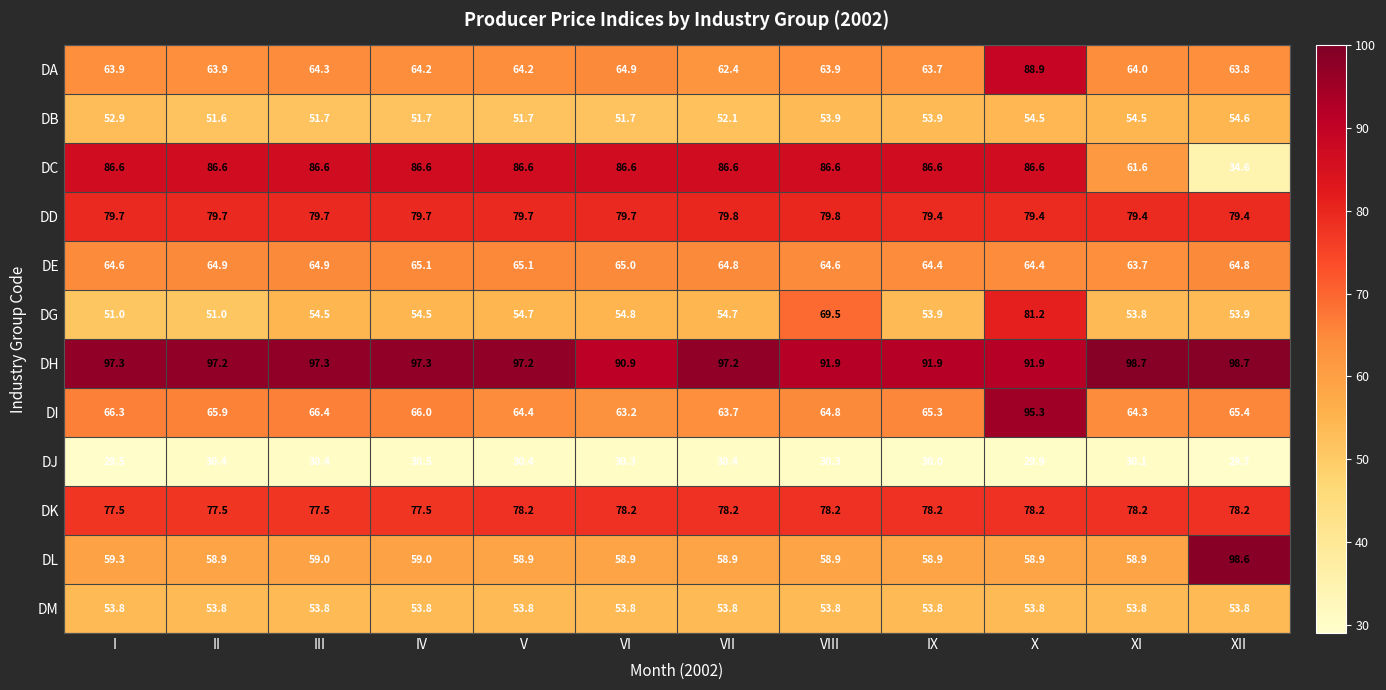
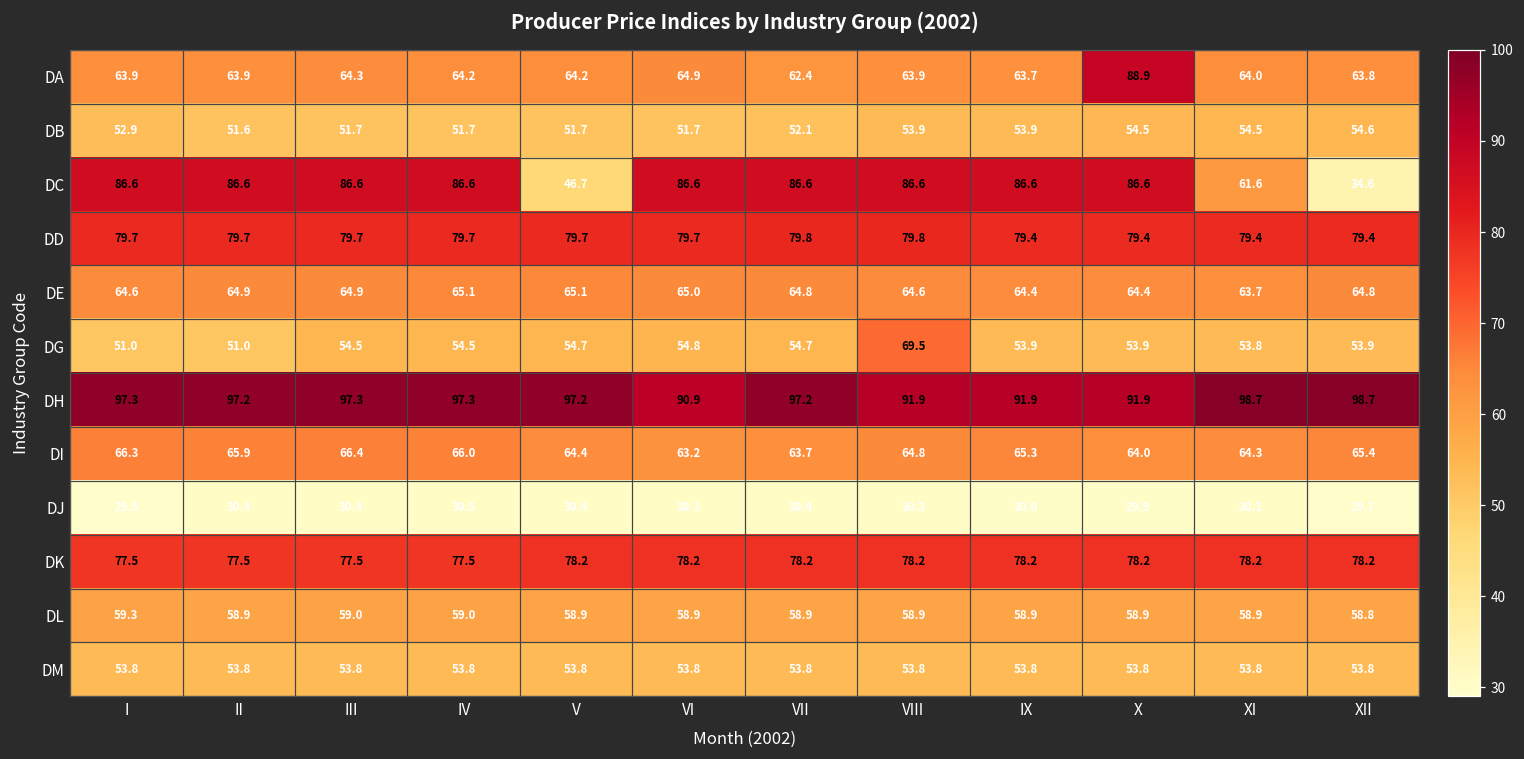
  {
    "DA": {
      "I": 63.9,
      "II": 63.9,
      "III": 64.3,
      "IV": 64.2,
      "V": 64.2,
      "VI": 64.9,
      "VII": 62.4,
      "VIII": 63.9,
      "IX": 63.7,
      "X": 88.9,
      "XI": 64.0,
      "XII": 63.8
    },
    "DB": {
      "I": 52.9,
      "II": 51.6,
      "III": 51.7,
      "IV": 51.7,
      "V": 51.7,
      "VI": 51.7,
      "VII": 52.1,
      "VIII": 53.9,
      "IX": 53.9,
      "X": 54.5,
      "XI": 54.5,
      "XII": 54.6
    },
    "DC": {
      "I": 86.6,
      "II": 86.6,
      "III": 86.6,
      "IV": 86.6,
-     "V": 86.6,
+     "V": 46.7,
      "VI": 86.6,
      "VII": 86.6,
      "VIII": 86.6,
      "IX": 86.6,
      "X": 86.6,
      "XI": 61.6,
      "XII": 34.6
    },
    "DD": {
      "I": 79.7,
      "II": 79.7,
      "III": 79.7,
      "IV": 79.7,
      "V": 79.7,
      "VI": 79.7,
      "VII": 79.8,
      "VIII": 79.8,
      "IX": 79.4,
      "X": 79.4,
      "XI": 79.4,
      "XII": 79.4
    },
    "DE": {
      "I": 64.6,
      "II": 64.9,
      "III": 64.9,
      "IV": 65.1,
      "V": 65.1,
      "VI": 65.0,
      "VII": 64.8,
      "VIII": 64.6,
      "IX": 64.4,
      "X": 64.4,
      "XI": 63.7,
      "XII": 64.8
    },
    "DG": {
      "I": 51.0,
      "II": 51.0,
      "III": 54.5,
      "IV": 54.5,
      "V": 54.7,
      "VI": 54.8,
      "VII": 54.7,
      "VIII": 69.5,
      "IX": 53.9,
-     "X": 81.2,
+     "X": 53.9,
      "XI": 53.8,
      "XII": 53.9
    },
    "DH": {
      "I": 97.3,
      "II": 97.2,
      "III": 97.3,
      "IV": 97.3,
      "V": 97.2,
      "VI": 90.9,
      "VII": 97.2,
      "VIII": 91.9,
      "IX": 91.9,
      "X": 91.9,
      "XI": 98.7,
      "XII": 98.7
    },
    "DI": {
      "I": 66.3,
      "II": 65.9,
      "III": 66.4,
      "IV": 66.0,
      "V": 64.4,
      "VI": 63.2,
      "VII": 63.7,
      "VIII": 64.8,
      "IX": 65.3,
-     "X": 95.3,
+     "X": 64.0,
      "XI": 64.3,
      "XII": 65.4
    },
    "DJ": {
      "I": 29.5,
      "II": 30.4,
      "III": 30.4,
      "IV": 30.5,
      "V": 30.4,
      "VI": 30.3,
      "VII": 30.4,
      "VIII": 30.3,
      "IX": 30.0,
      "X": 29.9,
      "XI": 30.1,
      "XII": 29.7
    },
    "DK": {
      "I": 77.5,
      "II": 77.5,
      "III": 77.5,
      "IV": 77.5,
      "V": 78.2,
      "VI": 78.2,
      "VII": 78.2,
      "VIII": 78.2,
      "IX": 78.2,
      "X": 78.2,
      "XI": 78.2,
      "XII": 78.2
    },
    "DL": {
      "I": 59.3,
      "II": 58.9,
      "III": 59.0,
      "IV": 59.0,
      "V": 58.9,
      "VI": 58.9,
      "VII": 58.9,
      "VIII": 58.9,
      "IX": 58.9,
      "X": 58.9,
      "XI": 58.9,
-     "XII": 98.6
+     "XII": 58.8
    },
    "DM": {
      "I": 53.8,
      "II": 53.8,
      "III": 53.8,
      "IV": 53.8,
      "V": 53.8,
      "VI": 53.8,
      "VII": 53.8,
      "VIII": 53.8,
      "IX": 53.8,
      "X": 53.8,
      "XI": 53.8,
      "XII": 53.8
    }
  }
